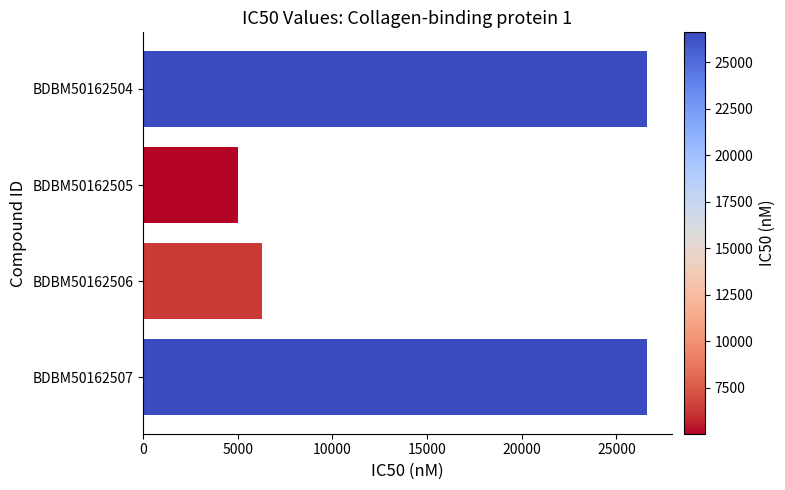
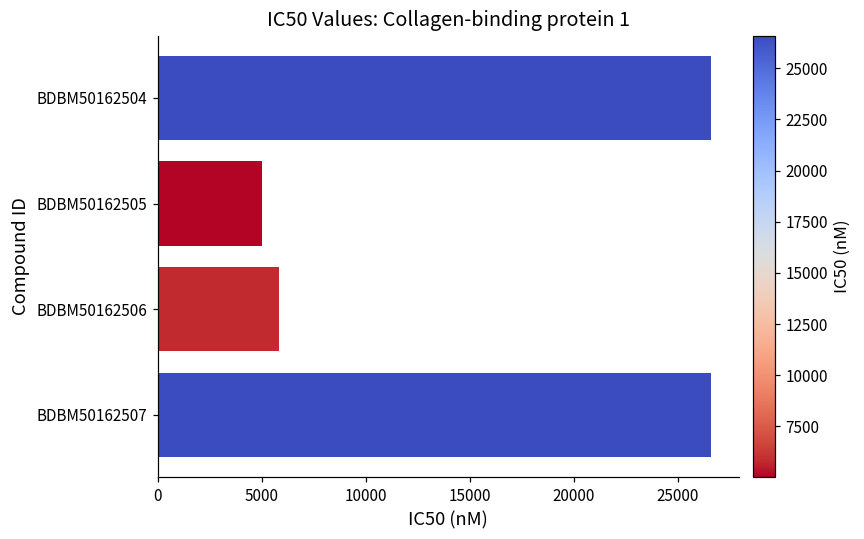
  {
    "BDBM50162504": 26600,
    "BDBM50162505": 5000,
-   "BDBM50162506": 6300,
+   "BDBM50162506": 5800,
    "BDBM50162507": 26600
  }
